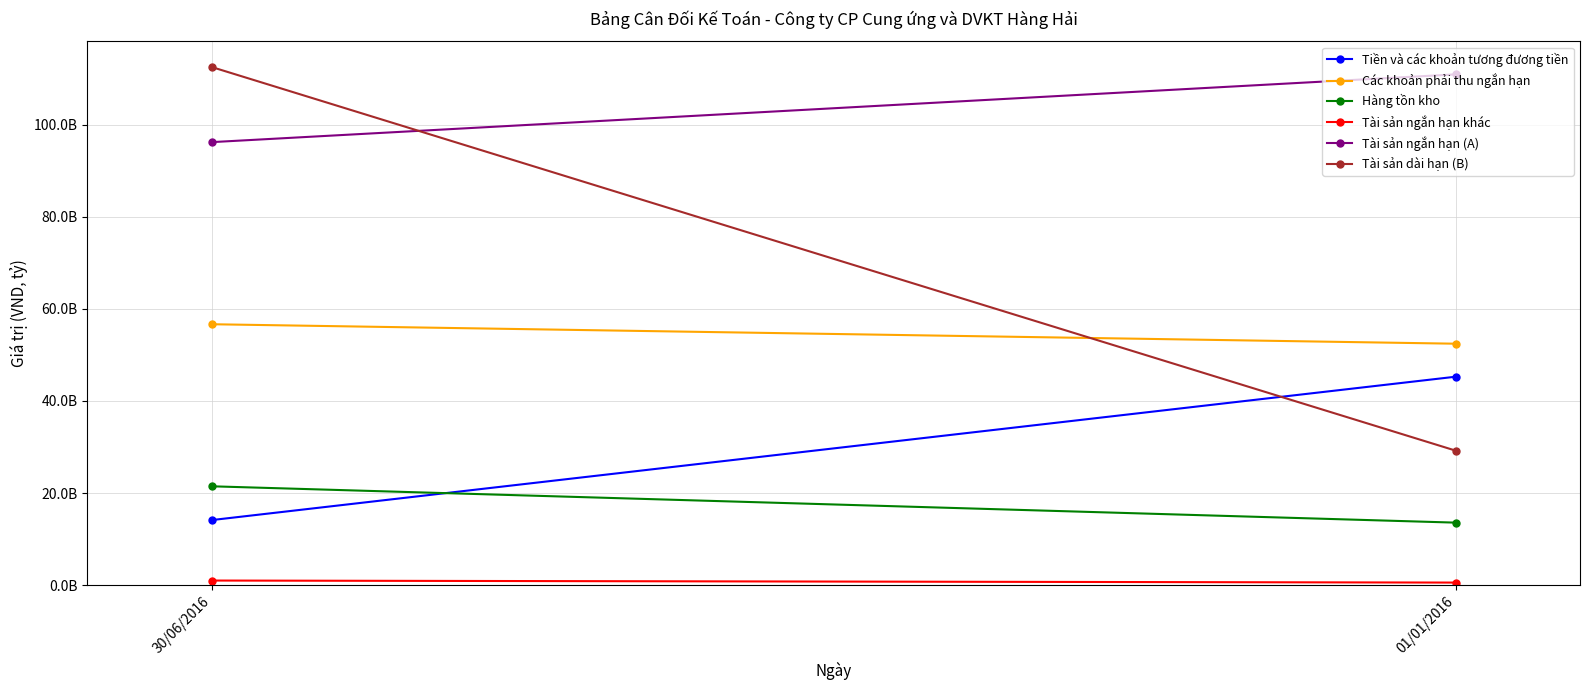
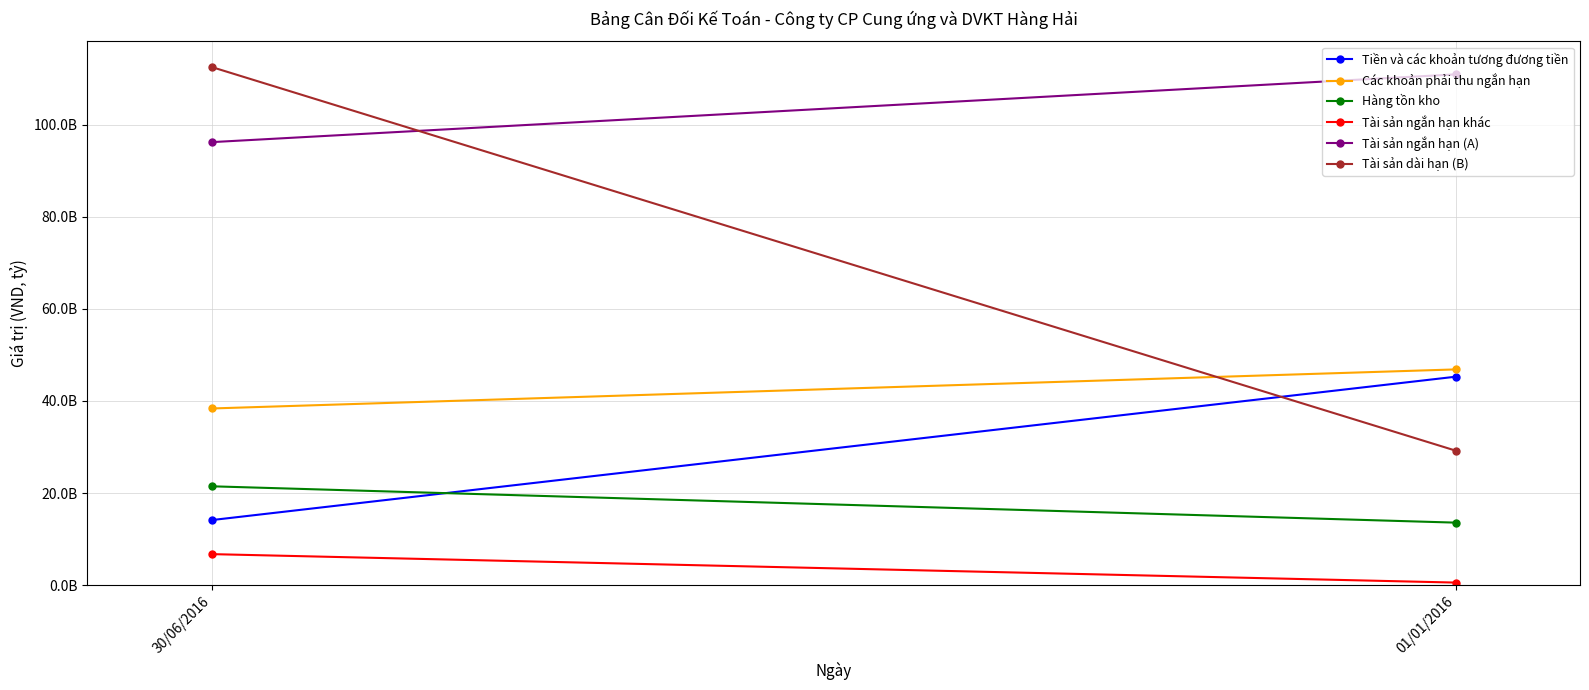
  {
    "Tiền và các khoản tương đương tiền": {
      "30/06/2016": 14000000000,
      "01/01/2016": 45000000000
    },
    "Các khoản phải thu ngắn hạn": {
-     "30/06/2016": 57000000000,
-     "01/01/2016": 52000000000
+     "30/06/2016": 38000000000,
+     "01/01/2016": 47000000000
    },
    "Hàng tồn kho": {
      "30/06/2016": 21000000000,
      "01/01/2016": 14000000000
    },
    "Tài sản ngắn hạn khác": {
-     "30/06/2016": 1000000000,
+     "30/06/2016": 7000000000,
      "01/01/2016": 1000000000
    },
    "Tài sản ngắn hạn (A)": {
      "30/06/2016": 96000000000
    },
    "Tài sản dài hạn (B)": {
      "30/06/2016": 112000000000,
      "01/01/2016": 29000000000
    }
  }
